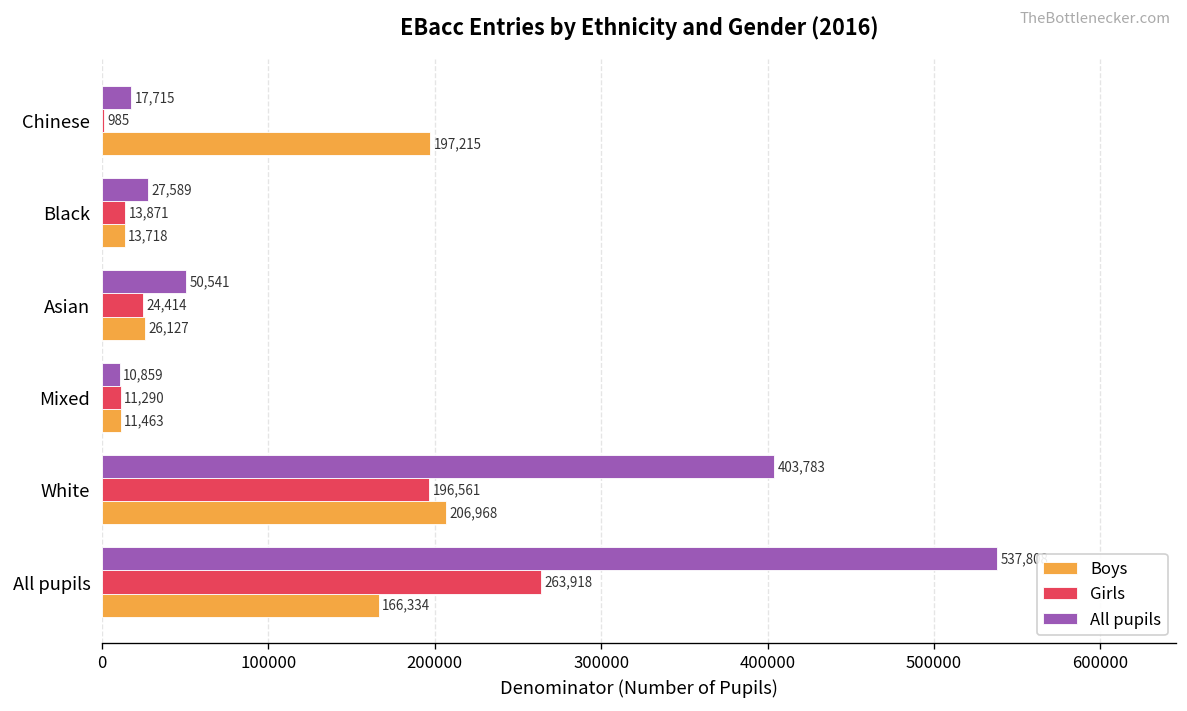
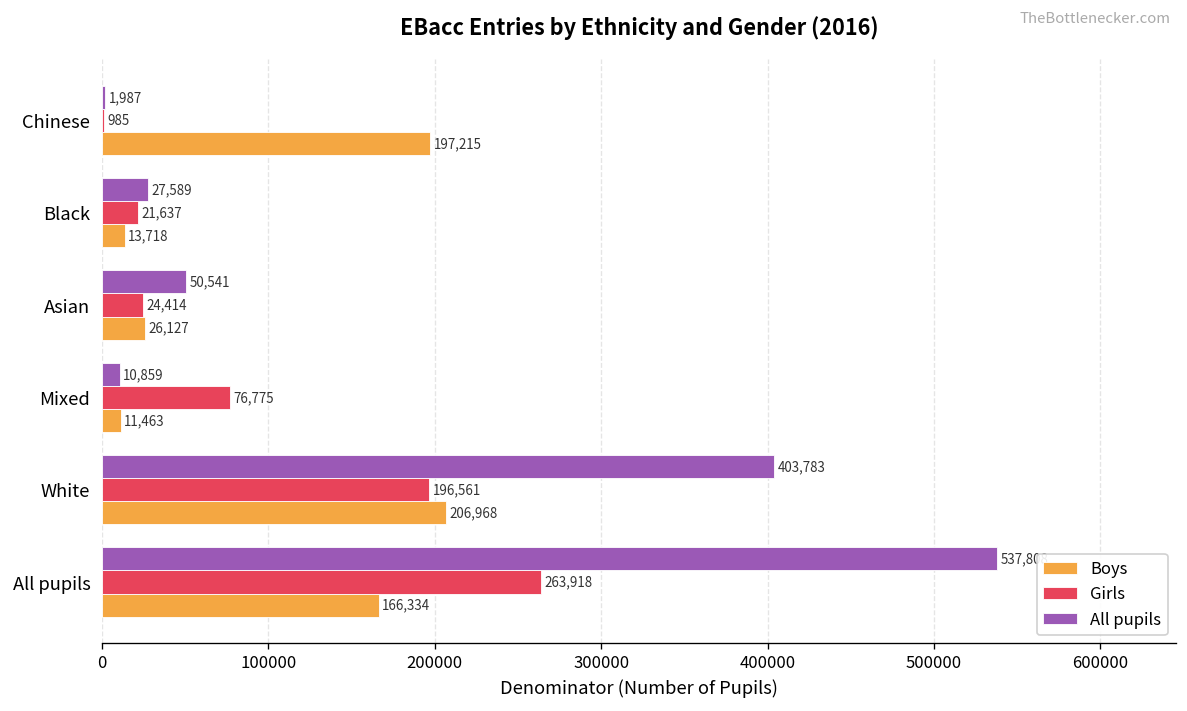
  {
    "Boys": {
      "Chinese": "197,215",
      "Black": "13,718",
      "Asian": "26,127",
      "Mixed": "11,463",
      "White": "206,968",
      "All pupils": "166,334"
    },
    "Girls": {
      "Chinese": "985",
-     "Black": "13,871",
+     "Black": "21,637",
      "Asian": "24,414",
-     "Mixed": "11,290",
+     "Mixed": "76,775",
      "White": "196,561",
      "All pupils": "263,918"
    },
    "All pupils": {
-     "Chinese": "17,715",
+     "Chinese": "1,987",
      "Black": "27,589",
      "Asian": "50,541",
      "Mixed": "10,859",
      "White": "403,783"
    }
  }
